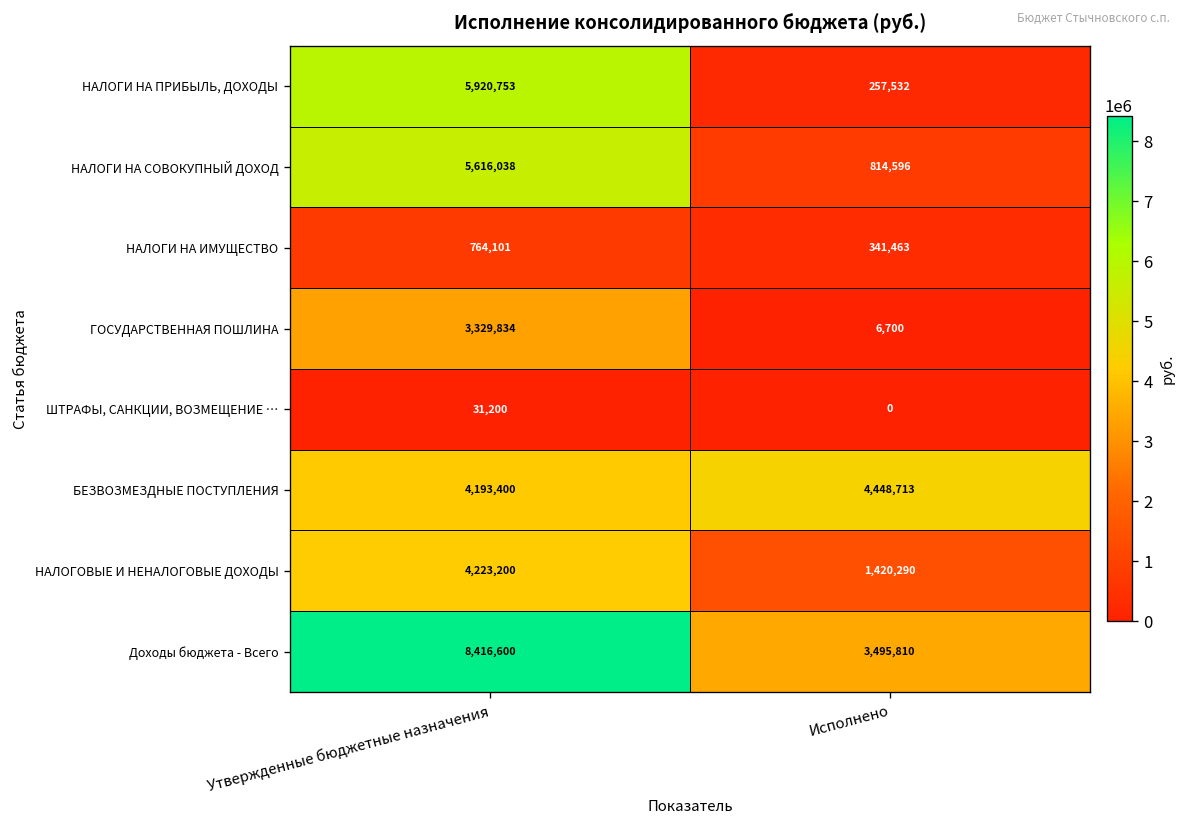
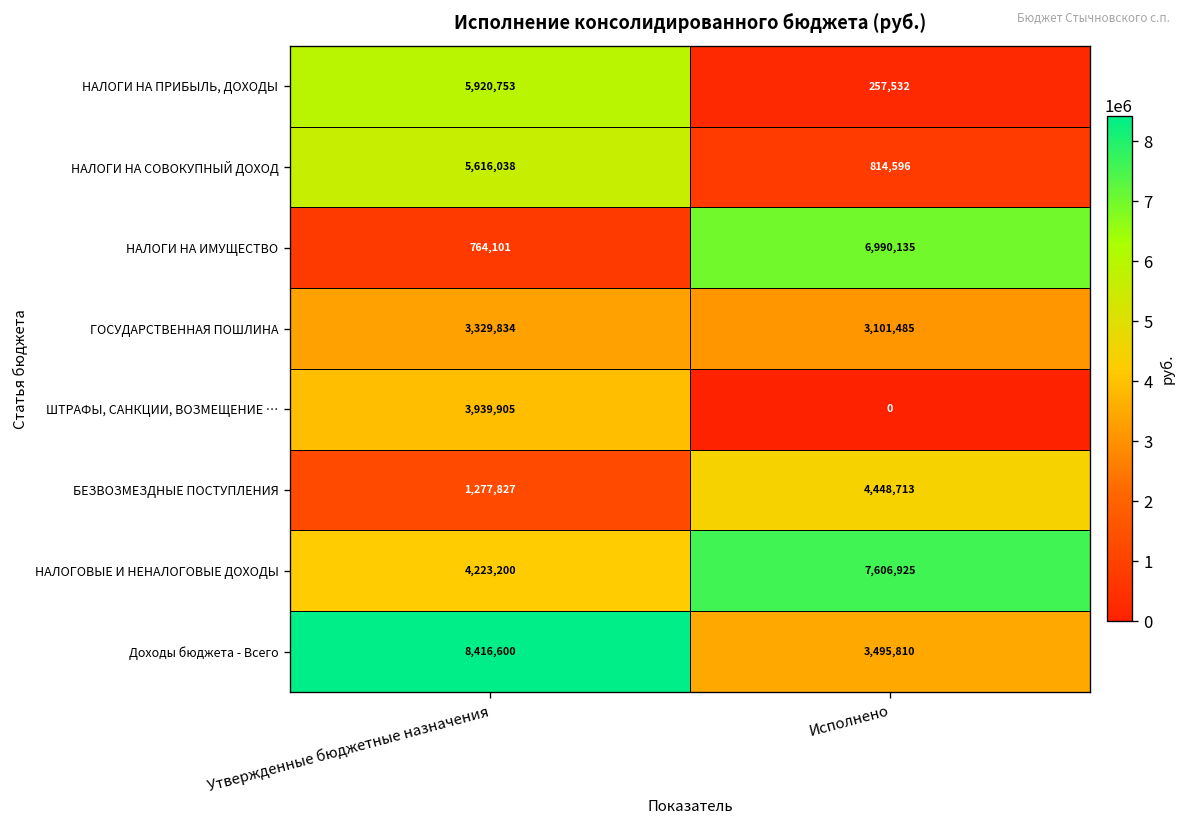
  {
    "НАЛОГИ НА ПРИБЫЛЬ, ДОХОДЫ": {
      "Утвержденные бюджетные назначения": "5,920,753",
      "Исполнено": "257,532"
    },
    "НАЛОГИ НА СОВОКУПНЫЙ ДОХОД": {
      "Утвержденные бюджетные назначения": "5,616,038",
      "Исполнено": "814,596"
    },
    "НАЛОГИ НА ИМУЩЕСТВО": {
      "Утвержденные бюджетные назначения": "764,101",
-     "Исполнено": "341,463"
+     "Исполнено": "6,990,135"
    },
    "ГОСУДАРСТВЕННАЯ ПОШЛИНА": {
      "Утвержденные бюджетные назначения": "3,329,834",
-     "Исполнено": "6,700"
+     "Исполнено": "3,101,485"
    },
    "ШТРАФЫ, САНКЦИИ, ВОЗМЕЩЕНИЕ …": {
-     "Утвержденные бюджетные назначения": "31,200",
+     "Утвержденные бюджетные назначения": "3,939,905",
      "Исполнено": "0"
    },
    "БЕЗВОЗМЕЗДНЫЕ ПОСТУПЛЕНИЯ": {
-     "Утвержденные бюджетные назначения": "4,193,400",
+     "Утвержденные бюджетные назначения": "1,277,827",
      "Исполнено": "4,448,713"
    },
    "НАЛОГОВЫЕ И НЕНАЛОГОВЫЕ ДОХОДЫ": {
      "Утвержденные бюджетные назначения": "4,223,200",
-     "Исполнено": "1,420,290"
+     "Исполнено": "7,606,925"
    },
    "Доходы бюджета - Всего": {
      "Утвержденные бюджетные назначения": "8,416,600",
      "Исполнено": "3,495,810"
    }
  }
